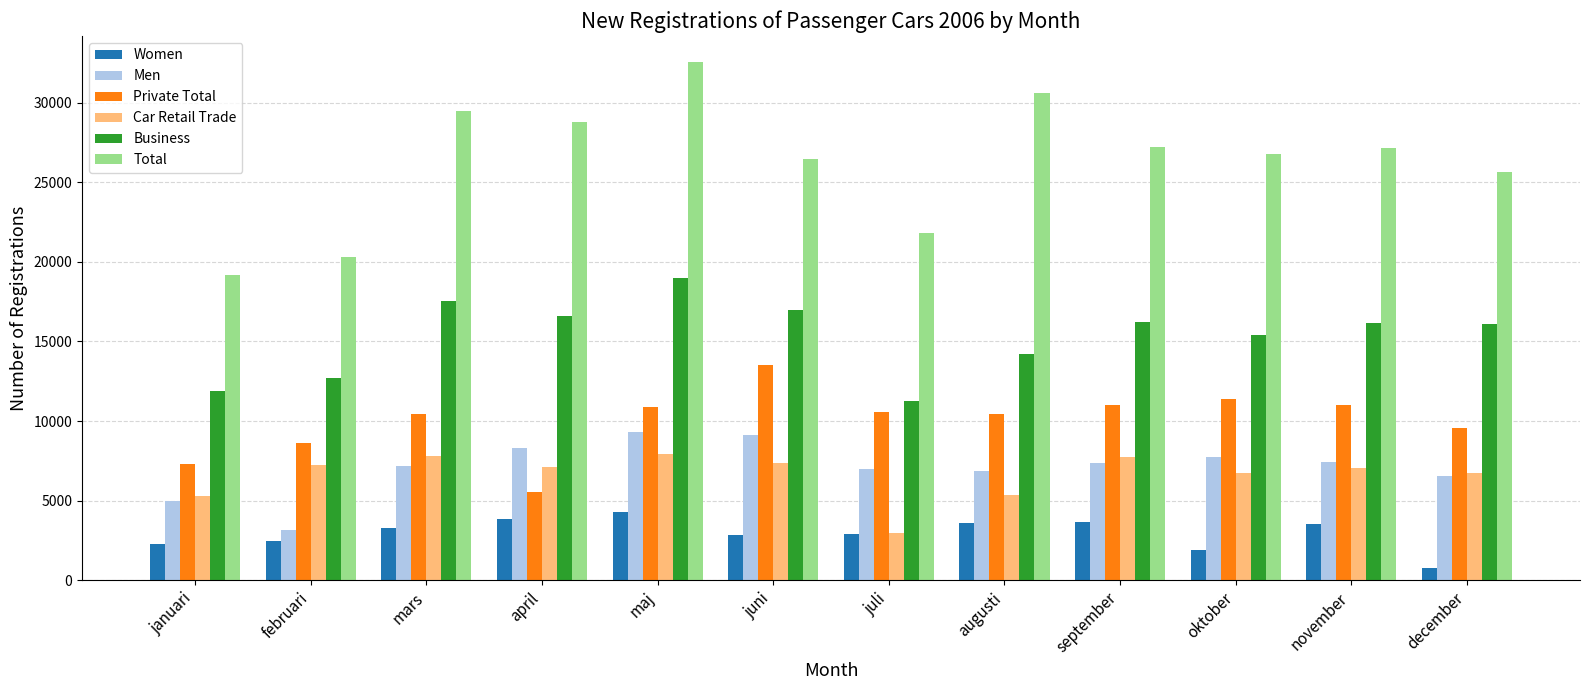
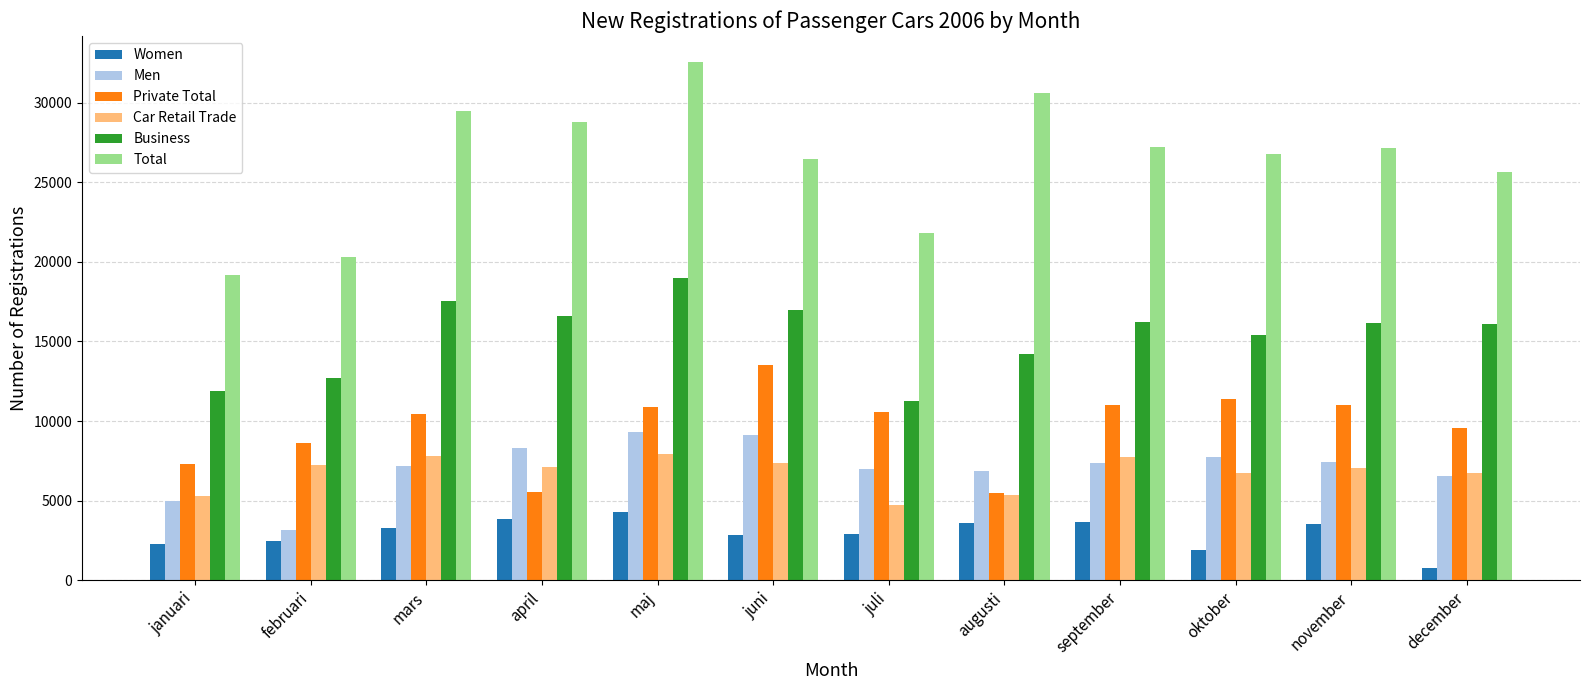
  {
    "Women": {
      "januari": 2300,
      "februari": 2500,
      "mars": 3300,
      "april": 3800,
      "maj": 4300,
      "juni": 2800,
      "juli": 2900,
      "augusti": 3600,
      "september": 3600,
      "oktober": 1900,
      "november": 3600,
      "december": 800
    },
    "Men": {
      "januari": 5000,
      "februari": 3200,
      "mars": 7200,
      "april": 8300,
      "maj": 9300,
      "juni": 9100,
      "juli": 7000,
      "augusti": 6900,
      "september": 7400,
      "oktober": 7800,
      "november": 7400,
      "december": 6600
    },
    "Private Total": {
      "januari": 7300,
      "februari": 8600,
      "mars": 10500,
      "april": 5500,
      "maj": 10900,
      "juni": 13500,
      "juli": 10500,
-     "augusti": 10400,
+     "augusti": 5500,
      "september": 11000,
      "oktober": 11400,
      "november": 11000,
      "december": 9600
    },
    "Car Retail Trade": {
      "januari": 5300,
      "februari": 7300,
      "mars": 7800,
      "april": 7100,
      "maj": 8000,
      "juni": 7400,
-     "juli": 3000,
+     "juli": 4800,
      "augusti": 5300,
      "september": 7800,
      "oktober": 6800,
      "november": 7100,
      "december": 6700
    },
    "Business": {
      "januari": 11900,
      "februari": 12700,
      "mars": 17500,
      "april": 16600,
      "maj": 19000,
      "juni": 17000,
      "juli": 11200,
      "augusti": 14200,
      "september": 16200,
      "oktober": 15400,
      "november": 16200,
      "december": 16100
    },
    "Total": {
      "januari": 19200,
      "februari": 20300,
      "mars": 29500,
      "april": 28800,
      "maj": 32600,
      "juni": 26400,
      "juli": 21800,
      "augusti": 30600,
      "september": 27200,
      "oktober": 26800,
      "november": 27200,
      "december": 25700
    }
  }
